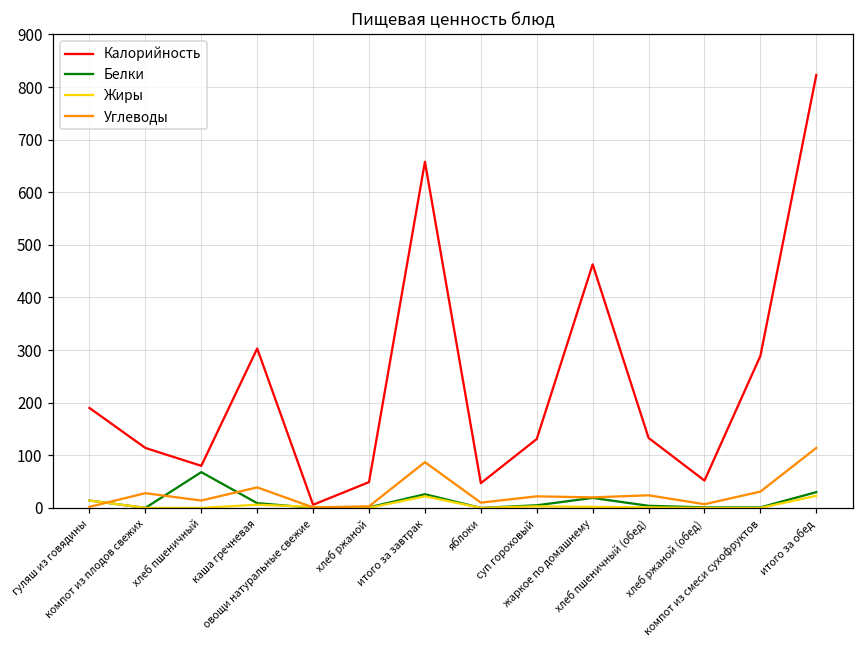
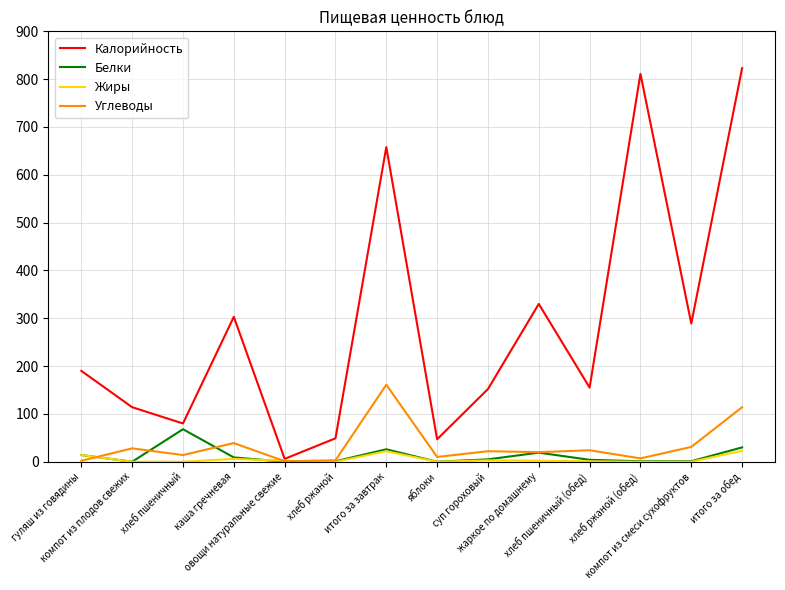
  {
    "Калорийность": {
      "гуляш из говядины": 190,
      "компот из плодов свежих": 110,
      "хлеб пшеничный": 80,
      "каша гречневая": 300,
      "хлеб ржаной": 50,
      "итого за завтрак": 660,
      "яблоки": 50,
-     "суп гороховый": 130,
-     "жаркое по домашнему": 460,
-     "хлеб пшеничный (обед)": 130,
-     "хлеб ржаной (обед)": 50,
+     "суп гороховый": 150,
+     "жаркое по домашнему": 330,
+     "хлеб пшеничный (обед)": 160,
+     "хлеб ржаной (обед)": 810,
      "компот из смеси сухофруктов": 290,
      "итого за обед": 820
    },
    "Белки": {
      "хлеб пшеничный": 70,
      "итого за обед": 30
    },
    "Жиры": {
      "хлеб пшеничный": 0,
      "жаркое по домашнему": 0,
      "итого за обед": 20
    },
    "Углеводы": {
      "гуляш из говядины": 0,
      "компот из плодов свежих": 30,
      "хлеб пшеничный": 10,
      "каша гречневая": 40,
-     "итого за завтрак": 90,
+     "итого за завтрак": 160,
      "яблоки": 10,
      "суп гороховый": 20,
      "хлеб пшеничный (обед)": 20,
      "хлеб ржаной (обед)": 10,
      "компот из смеси сухофруктов": 30,
      "итого за обед": 110
    }
  }
